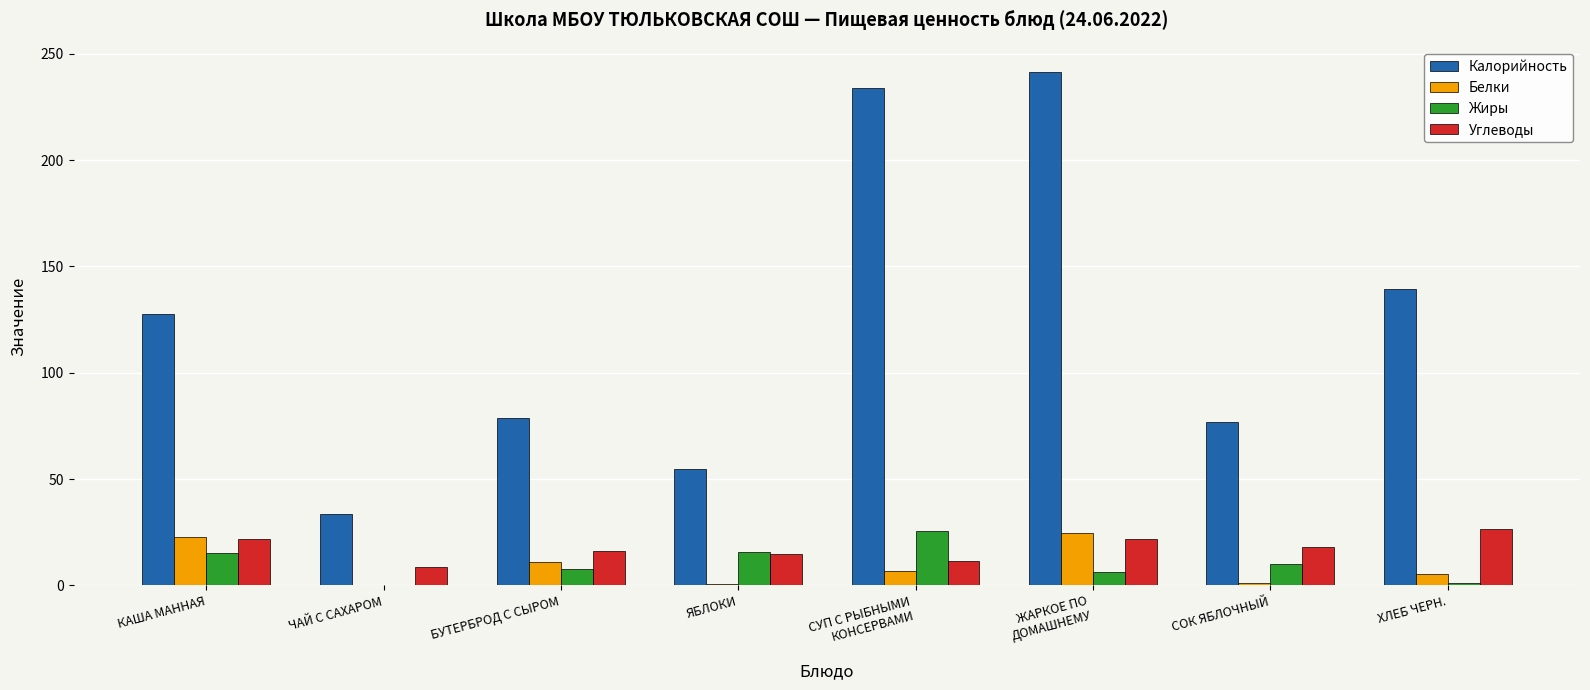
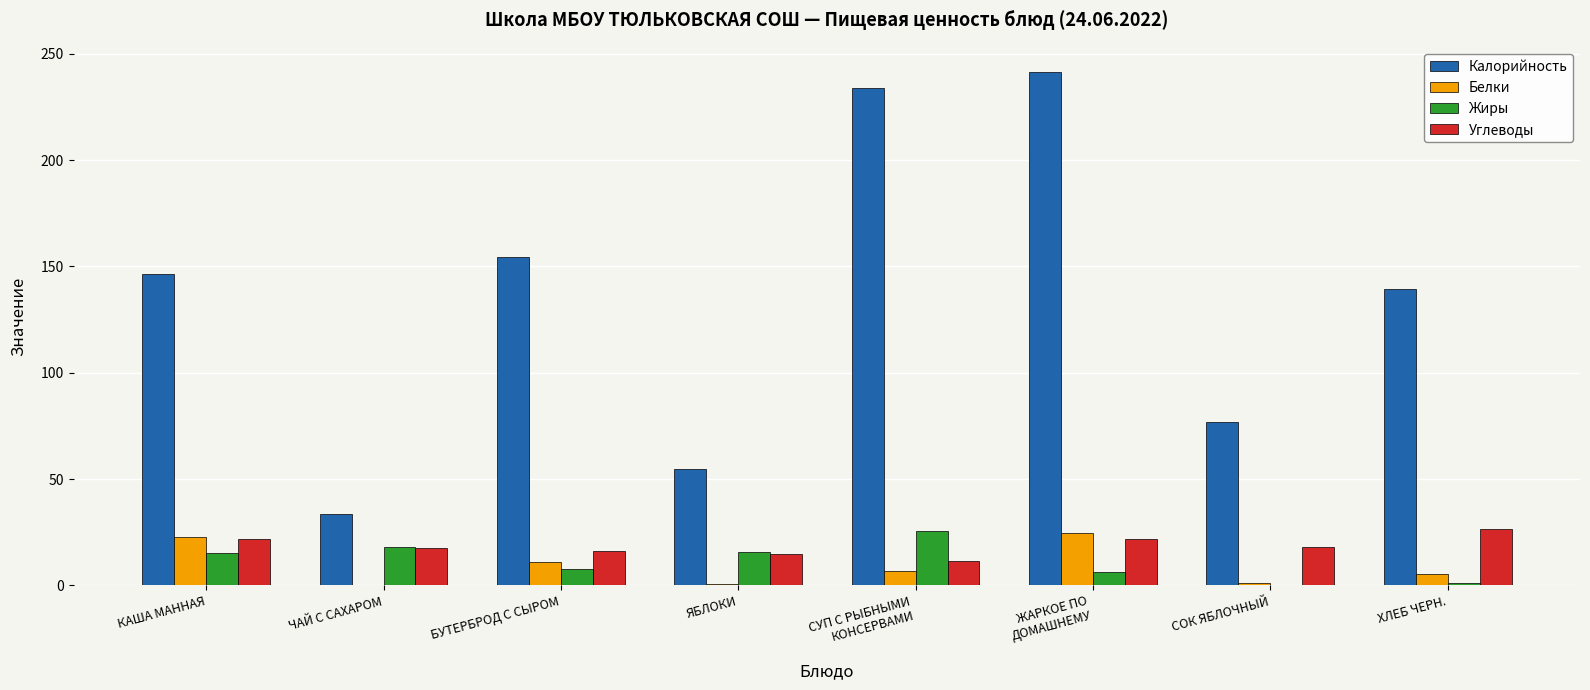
  {
    "Калорийность": {
-     "КАША МАННАЯ": 128,
+     "КАША МАННАЯ": 146,
      "ЧАЙ С САХАРОМ": 34,
-     "БУТЕРБРОД С СЫРОМ": 79,
+     "БУТЕРБРОД С СЫРОМ": 154,
      "ЯБЛОКИ": 55,
      "СУП С РЫБНЫМИ КОНСЕРВАМИ": 234,
      "ЖАРКОЕ ПО ДОМАШНЕМУ": 241,
      "СОК ЯБЛОЧНЫЙ": 77,
      "ХЛЕБ ЧЕРН.": 139
    },
    "Белки": {
      "КАША МАННАЯ": 23,
      "БУТЕРБРОД С СЫРОМ": 11,
      "СУП С РЫБНЫМИ КОНСЕРВАМИ": 7,
      "ЖАРКОЕ ПО ДОМАШНЕМУ": 24,
      "ХЛЕБ ЧЕРН.": 5
    },
    "Жиры": {
      "КАША МАННАЯ": 15,
-     "ЧАЙ С САХАРОМ": 0,
+     "ЧАЙ С САХАРОМ": 18,
      "БУТЕРБРОД С СЫРОМ": 8,
      "ЯБЛОКИ": 16,
      "СУП С РЫБНЫМИ КОНСЕРВАМИ": 26,
      "ЖАРКОЕ ПО ДОМАШНЕМУ": 6,
-     "СОК ЯБЛОЧНЫЙ": 10
+     "СОК ЯБЛОЧНЫЙ": 0
    },
    "Углеводы": {
      "КАША МАННАЯ": 22,
-     "ЧАЙ С САХАРОМ": 8,
+     "ЧАЙ С САХАРОМ": 18,
      "БУТЕРБРОД С СЫРОМ": 16,
      "ЯБЛОКИ": 15,
      "СУП С РЫБНЫМИ КОНСЕРВАМИ": 11,
      "ЖАРКОЕ ПО ДОМАШНЕМУ": 22,
      "СОК ЯБЛОЧНЫЙ": 18,
      "ХЛЕБ ЧЕРН.": 27
    }
  }
